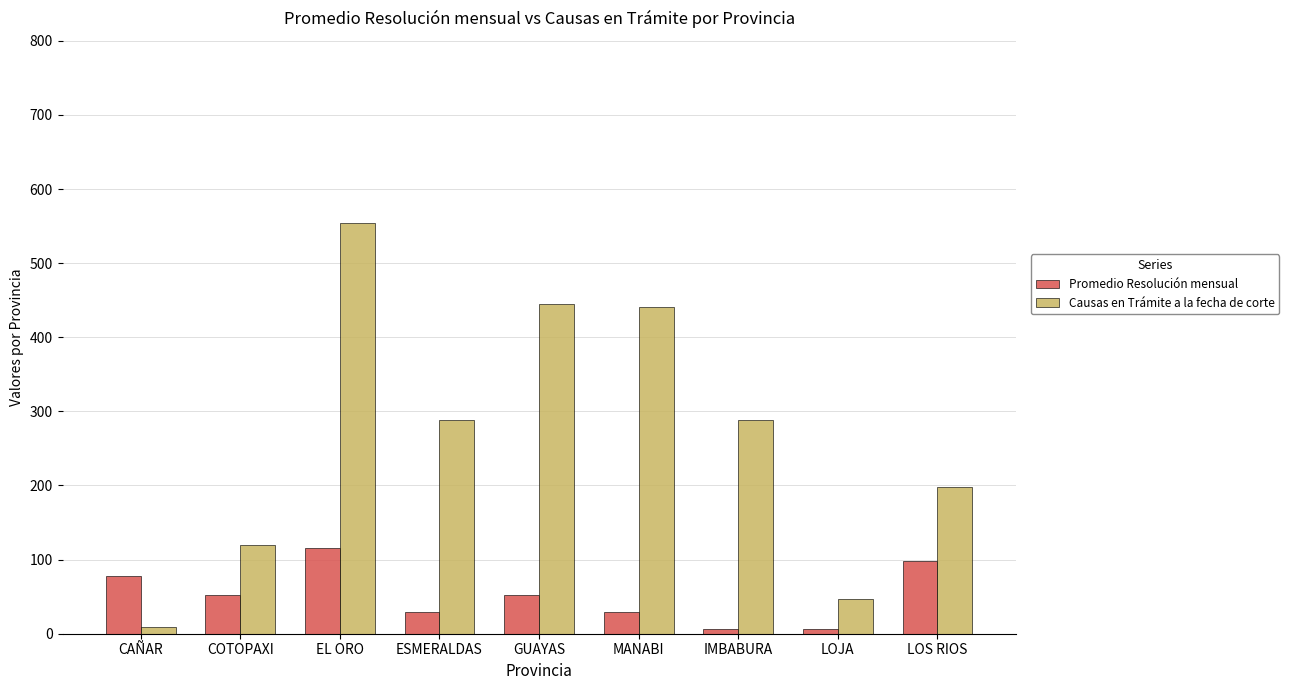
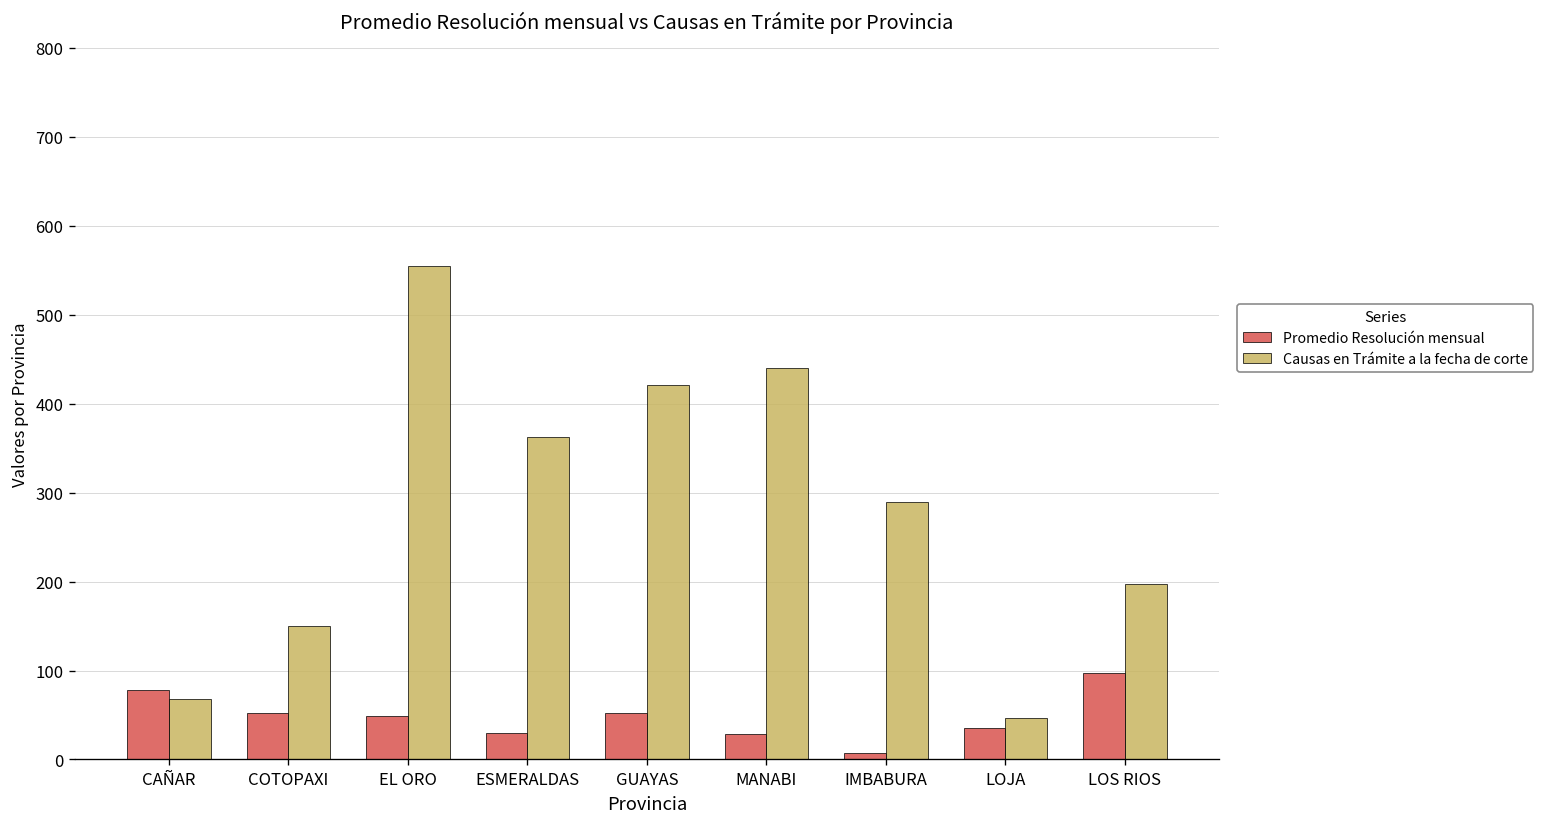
  {
    "Promedio Resolución mensual": {
      "CAÑAR": 80,
      "COTOPAXI": 50,
-     "EL ORO": 120,
+     "EL ORO": 50,
      "ESMERALDAS": 30,
      "GUAYAS": 50,
      "MANABI": 30,
      "IMBABURA": 10,
-     "LOJA": 10,
+     "LOJA": 40,
      "LOS RIOS": 100
    },
    "Causas en Trámite a la fecha de corte": {
-     "CAÑAR": 10,
-     "COTOPAXI": 120,
+     "CAÑAR": 70,
+     "COTOPAXI": 150,
      "EL ORO": 550,
-     "ESMERALDAS": 290,
-     "GUAYAS": 450,
+     "ESMERALDAS": 360,
+     "GUAYAS": 420,
      "MANABI": 440,
      "IMBABURA": 290,
      "LOJA": 50,
      "LOS RIOS": 200
    }
  }
